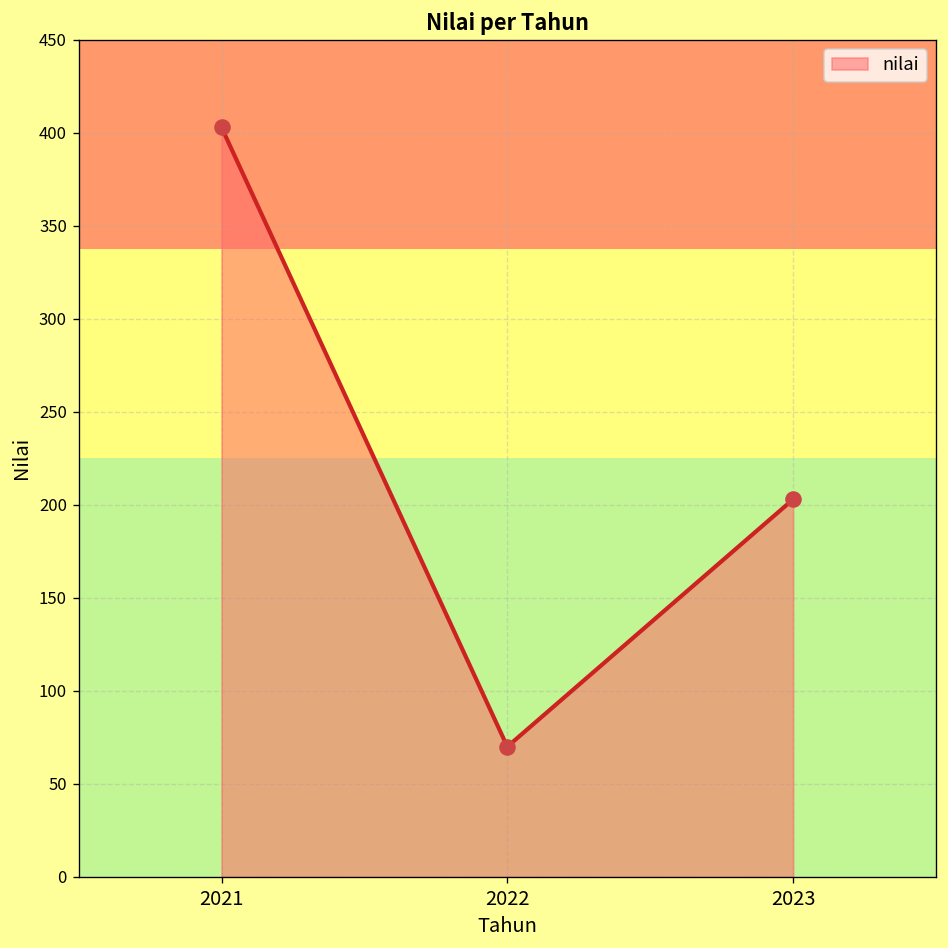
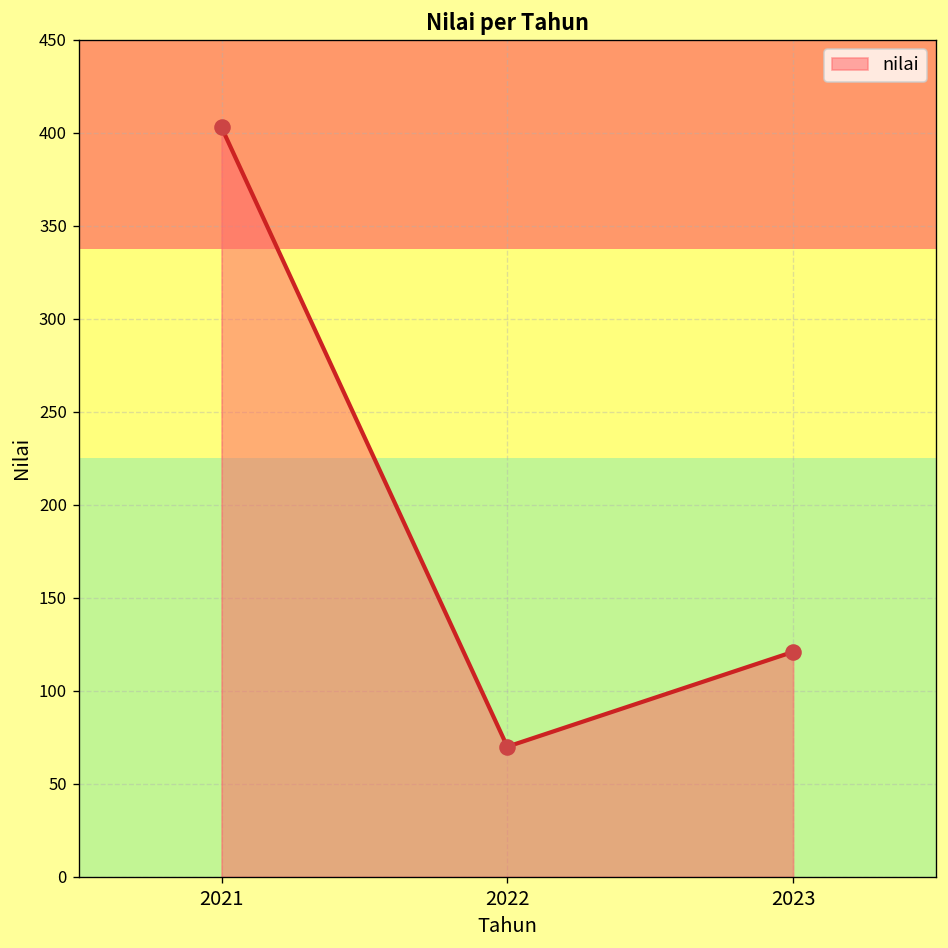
  {
    "2021": 403,
    "2022": 70,
-   "2023": 203
+   "2023": 121
  }
